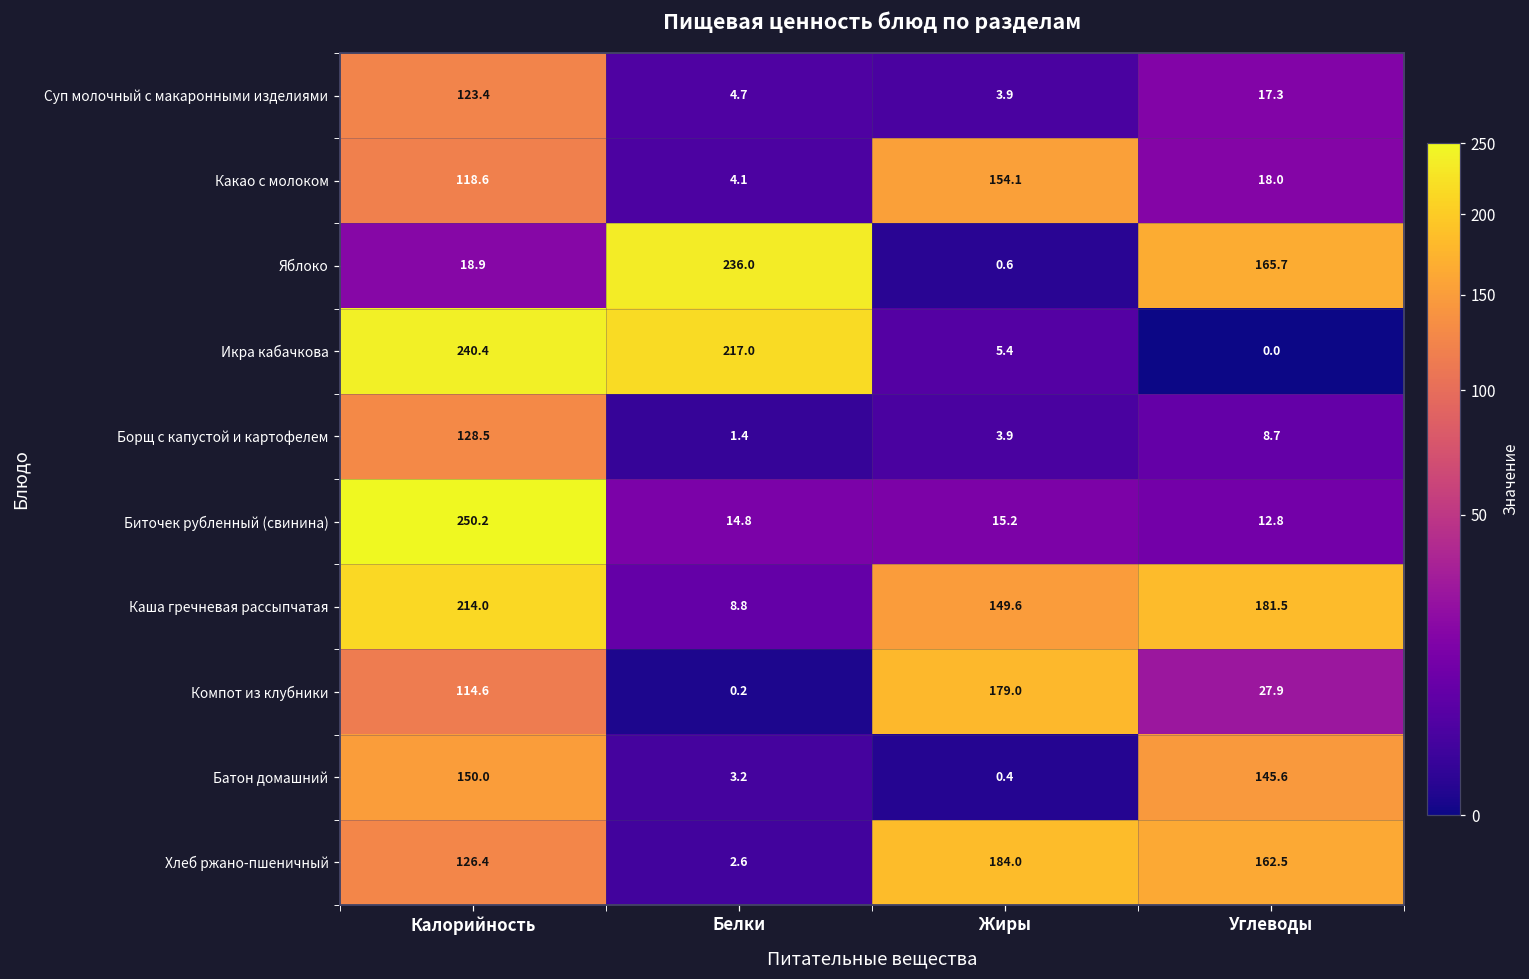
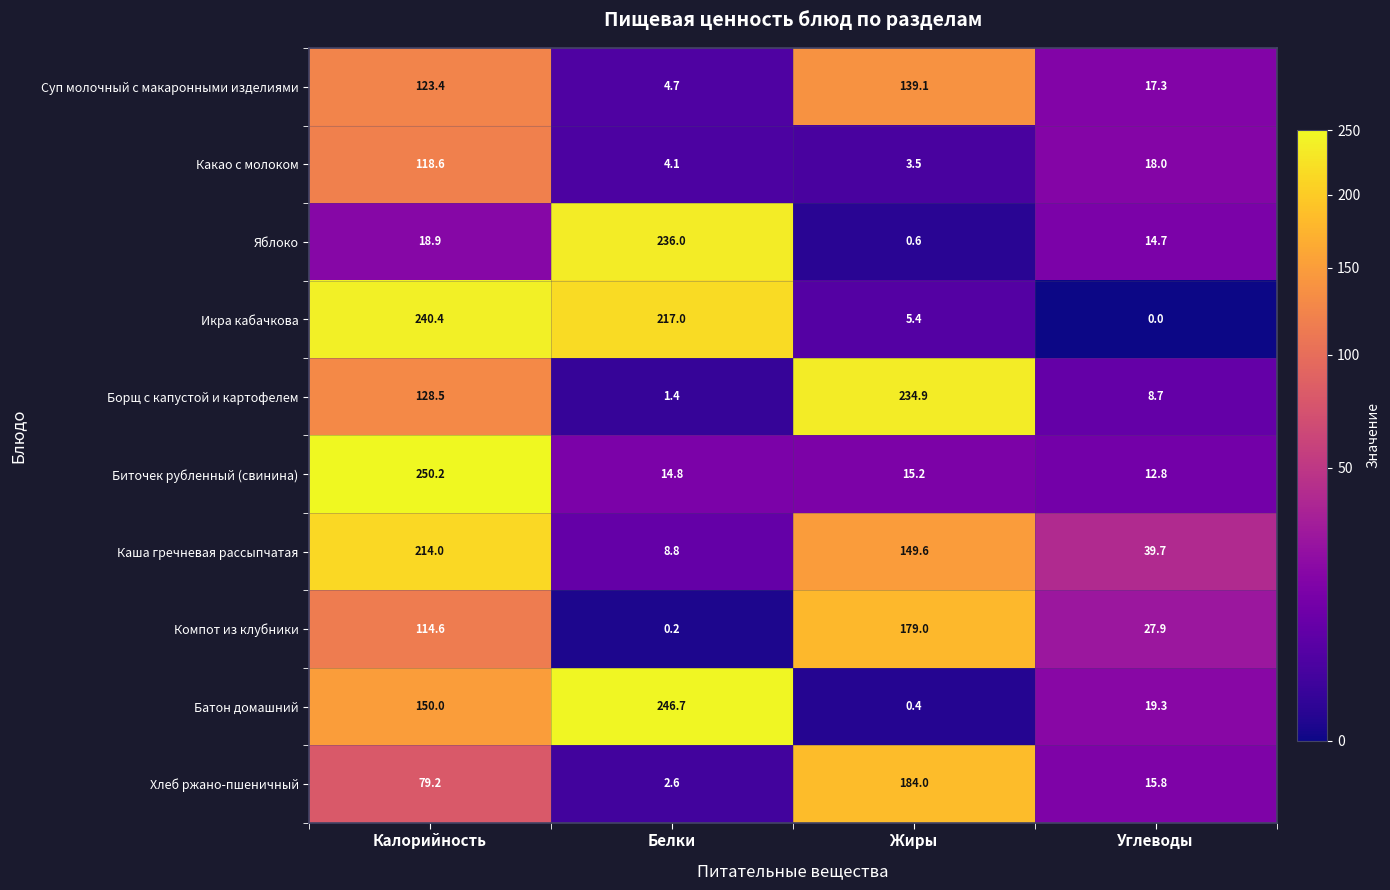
  {
    "Суп молочный с макаронными изделиями": {
      "Калорийность": 123.4,
      "Белки": 4.7,
-     "Жиры": 3.9,
+     "Жиры": 139.1,
      "Углеводы": 17.3
    },
    "Какао с молоком": {
      "Калорийность": 118.6,
      "Белки": 4.1,
-     "Жиры": 154.1,
+     "Жиры": 3.5,
      "Углеводы": 18.0
    },
    "Яблоко": {
      "Калорийность": 18.9,
      "Белки": 236.0,
      "Жиры": 0.6,
-     "Углеводы": 165.7
+     "Углеводы": 14.7
    },
    "Икра кабачкова": {
      "Калорийность": 240.4,
      "Белки": 217.0,
      "Жиры": 5.4,
      "Углеводы": 0.0
    },
    "Борщ с капустой и картофелем": {
      "Калорийность": 128.5,
      "Белки": 1.4,
-     "Жиры": 3.9,
+     "Жиры": 234.9,
      "Углеводы": 8.7
    },
    "Биточек рубленный (свинина)": {
      "Калорийность": 250.2,
      "Белки": 14.8,
      "Жиры": 15.2,
      "Углеводы": 12.8
    },
    "Каша гречневая рассыпчатая": {
      "Калорийность": 214.0,
      "Белки": 8.8,
      "Жиры": 149.6,
-     "Углеводы": 181.5
+     "Углеводы": 39.7
    },
    "Компот из клубники": {
      "Калорийность": 114.6,
      "Белки": 0.2,
      "Жиры": 179.0,
      "Углеводы": 27.9
    },
    "Батон домашний": {
      "Калорийность": 150.0,
-     "Белки": 3.2,
+     "Белки": 246.7,
      "Жиры": 0.4,
-     "Углеводы": 145.6
+     "Углеводы": 19.3
    },
    "Хлеб ржано-пшеничный": {
-     "Калорийность": 126.4,
+     "Калорийность": 79.2,
      "Белки": 2.6,
      "Жиры": 184.0,
-     "Углеводы": 162.5
+     "Углеводы": 15.8
    }
  }
